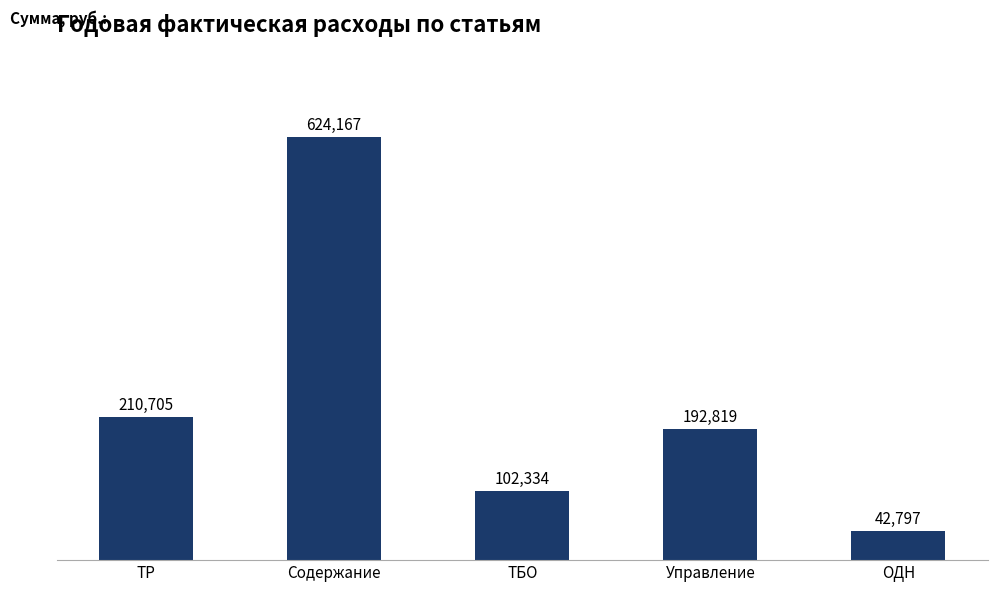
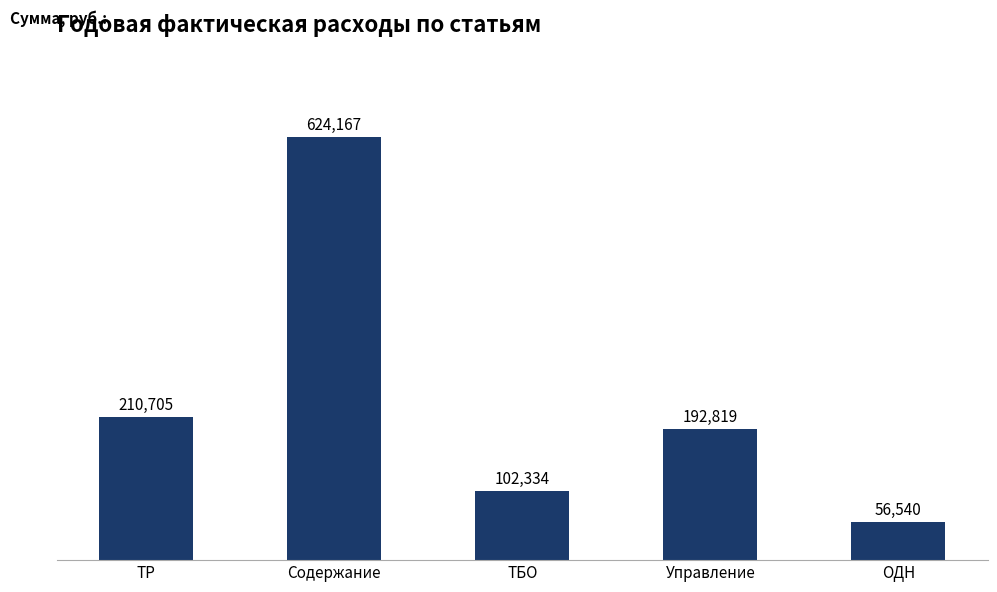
  {
    "ТР": "210,705",
    "Содержание": "624,167",
    "ТБО": "102,334",
    "Управление": "192,819",
-   "ОДН": "42,797"
+   "ОДН": "56,540"
  }
